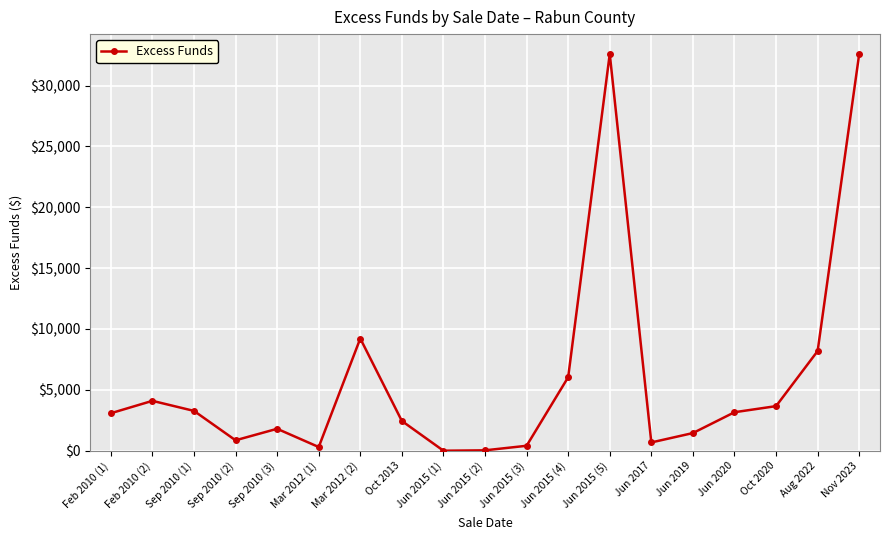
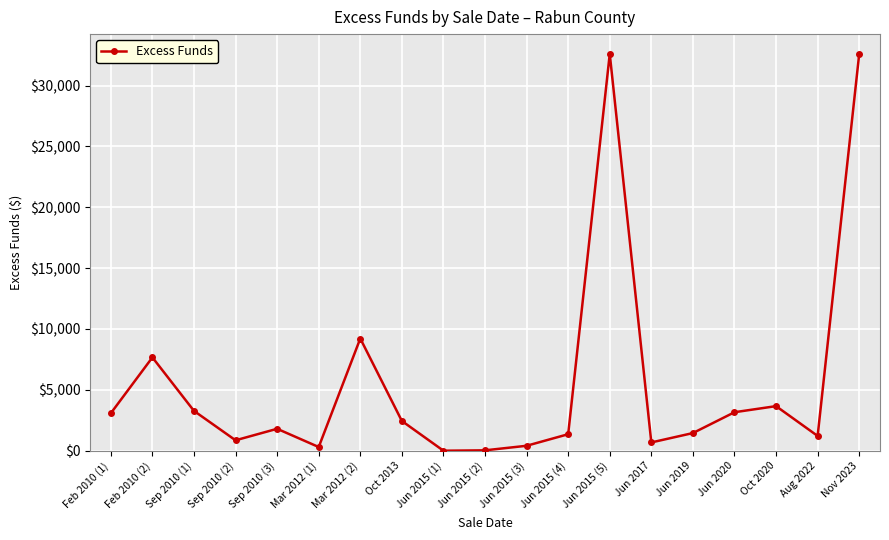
  {
    "Feb 2010 (1)": "$3,100",
-   "Feb 2010 (2)": "$4,100",
+   "Feb 2010 (2)": "$7,700",
    "Sep 2010 (1)": "$3,300",
    "Sep 2010 (2)": "$900",
    "Sep 2010 (3)": "$1,800",
    "Mar 2012 (1)": "$300",
    "Mar 2012 (2)": "$9,200",
    "Oct 2013": "$2,400",
    "Jun 2015 (1)": "$0",
    "Jun 2015 (2)": "$0",
    "Jun 2015 (3)": "$400",
-   "Jun 2015 (4)": "$6,000",
+   "Jun 2015 (4)": "$1,400",
    "Jun 2015 (5)": "$32,600",
    "Jun 2017": "$700",
    "Jun 2019": "$1,500",
    "Jun 2020": "$3,200",
    "Oct 2020": "$3,700",
-   "Aug 2022": "$8,200",
+   "Aug 2022": "$1,200",
    "Nov 2023": "$32,600"
  }
